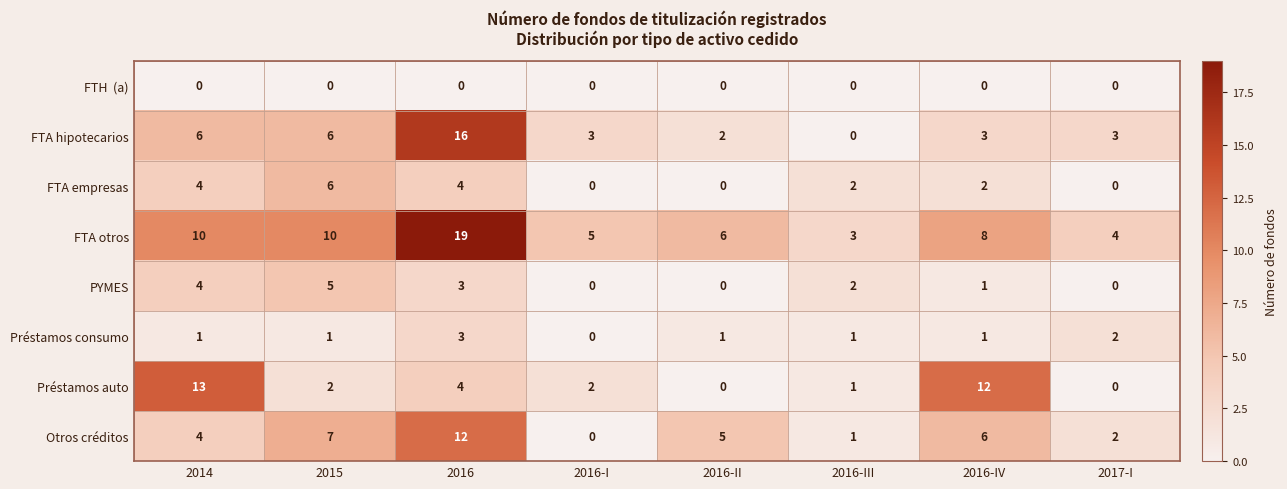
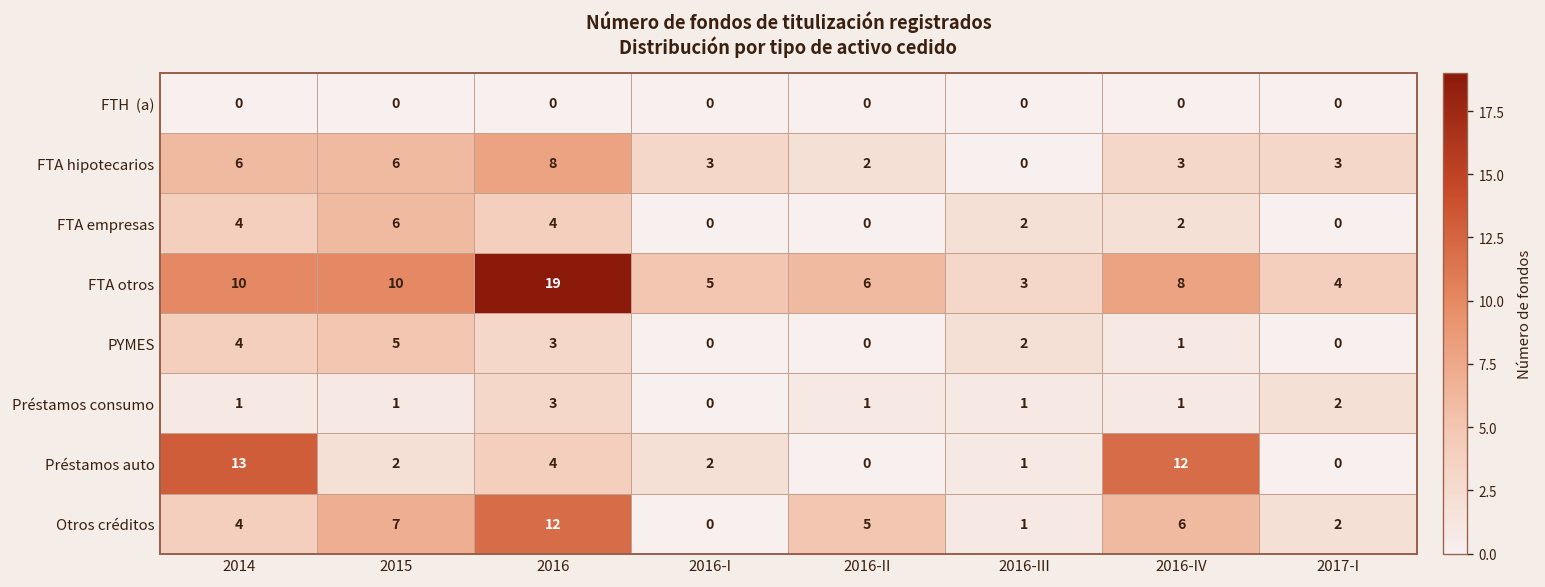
  {
    "FTH (a)": {
      "2014": 0,
      "2015": 0,
      "2016": 0,
      "2016-I": 0,
      "2016-II": 0,
      "2016-III": 0,
      "2016-IV": 0,
      "2017-I": 0
    },
    "FTA hipotecarios": {
      "2014": 6,
      "2015": 6,
-     "2016": 16,
+     "2016": 8,
      "2016-I": 3,
      "2016-II": 2,
      "2016-III": 0,
      "2016-IV": 3,
      "2017-I": 3
    },
    "FTA empresas": {
      "2014": 4,
      "2015": 6,
      "2016": 4,
      "2016-I": 0,
      "2016-II": 0,
      "2016-III": 2,
      "2016-IV": 2,
      "2017-I": 0
    },
    "FTA otros": {
      "2014": 10,
      "2015": 10,
      "2016": 19,
      "2016-I": 5,
      "2016-II": 6,
      "2016-III": 3,
      "2016-IV": 8,
      "2017-I": 4
    },
    "PYMES": {
      "2014": 4,
      "2015": 5,
      "2016": 3,
      "2016-I": 0,
      "2016-II": 0,
      "2016-III": 2,
      "2016-IV": 1,
      "2017-I": 0
    },
    "Préstamos consumo": {
      "2014": 1,
      "2015": 1,
      "2016": 3,
      "2016-I": 0,
      "2016-II": 1,
      "2016-III": 1,
      "2016-IV": 1,
      "2017-I": 2
    },
    "Préstamos auto": {
      "2014": 13,
      "2015": 2,
      "2016": 4,
      "2016-I": 2,
      "2016-II": 0,
      "2016-III": 1,
      "2016-IV": 12,
      "2017-I": 0
    },
    "Otros créditos": {
      "2014": 4,
      "2015": 7,
      "2016": 12,
      "2016-I": 0,
      "2016-II": 5,
      "2016-III": 1,
      "2016-IV": 6,
      "2017-I": 2
    }
  }
